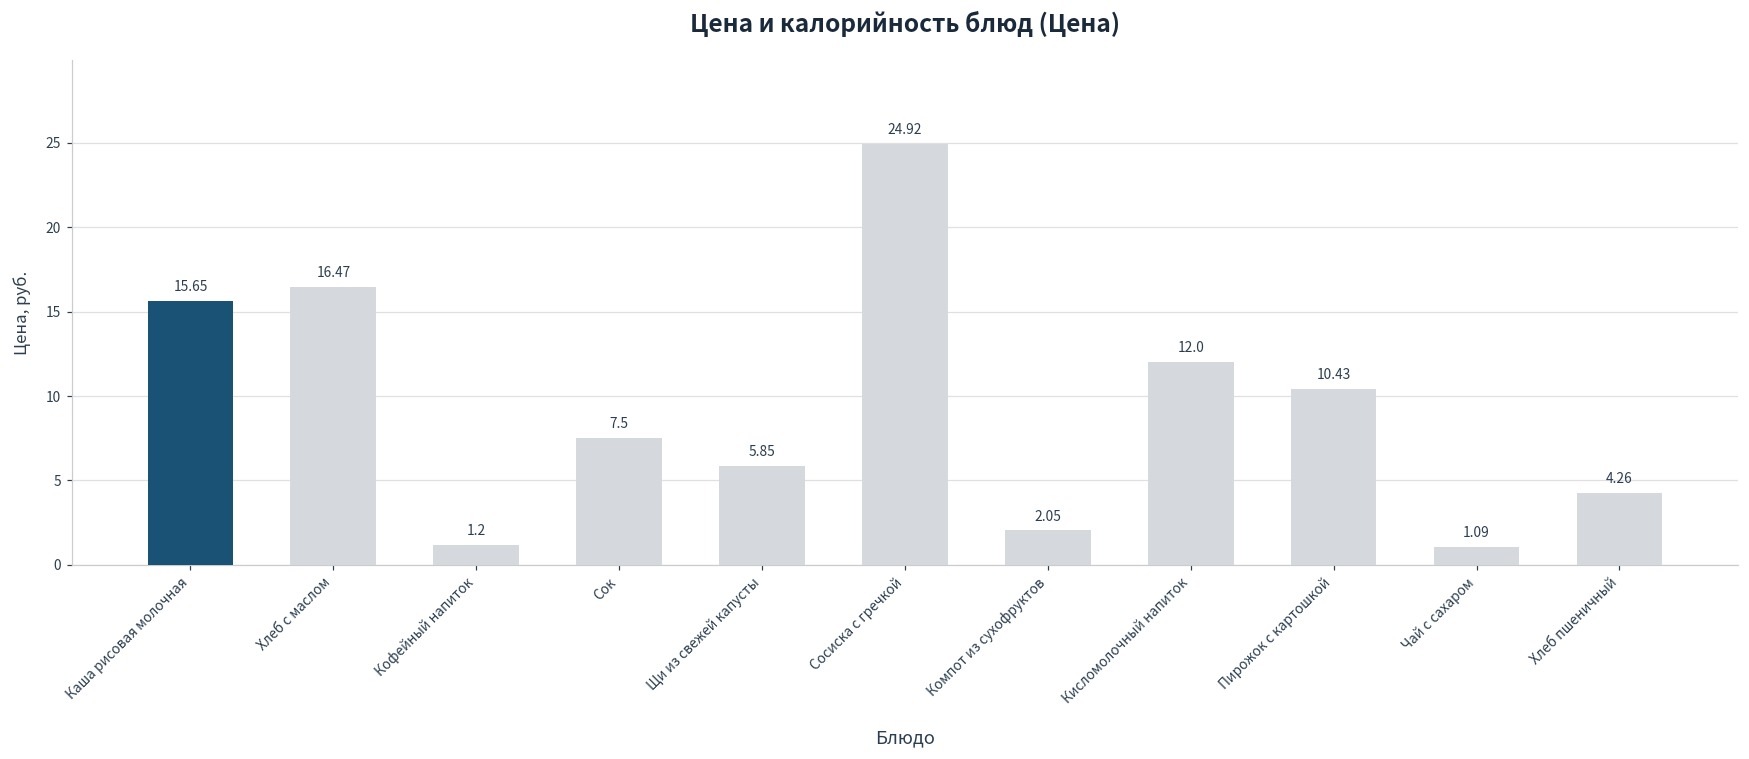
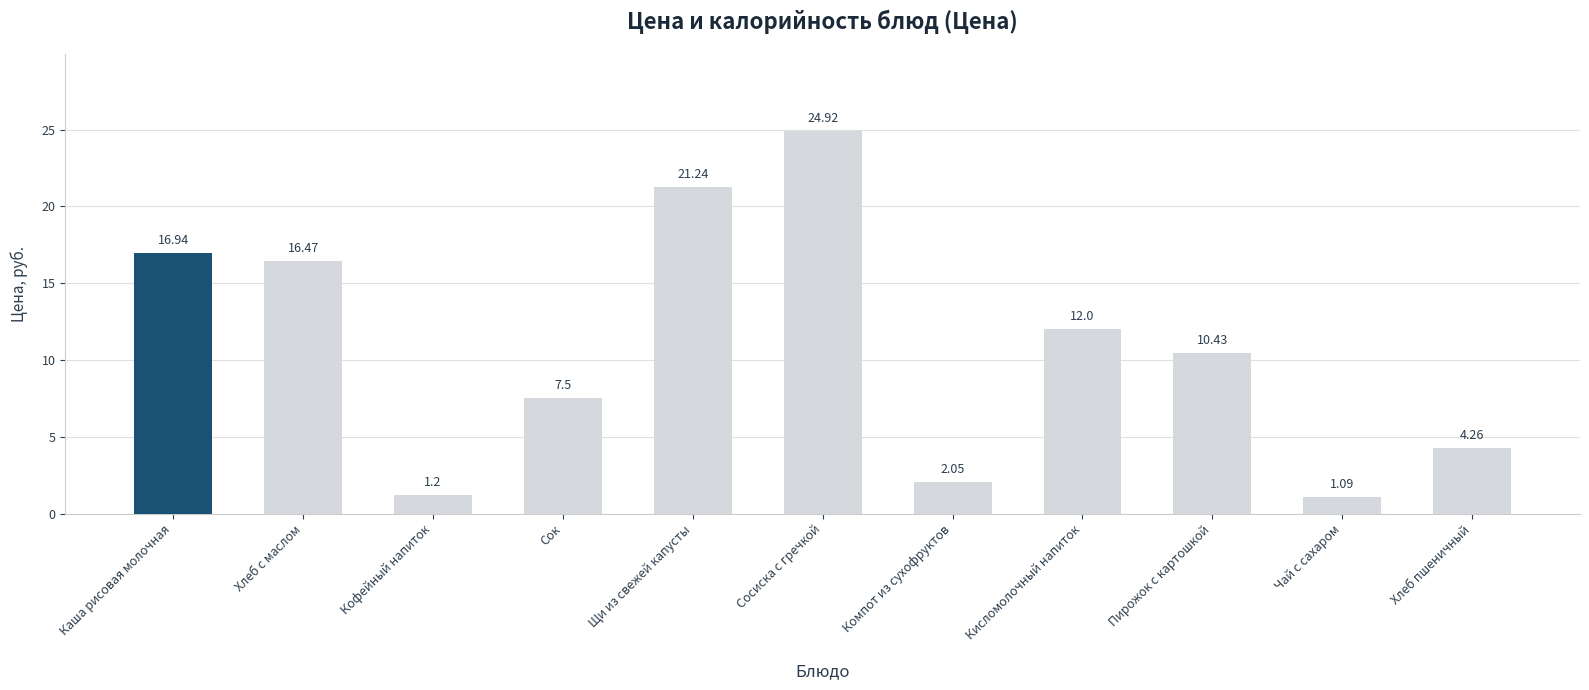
  {
-   "Каша рисовая молочная": 15.65,
+   "Каша рисовая молочная": 16.94,
    "Хлеб с маслом": 16.47,
    "Кофейный напиток": 1.2,
    "Сок": 7.5,
-   "Щи из свежей капусты": 5.85,
+   "Щи из свежей капусты": 21.24,
    "Сосиска с гречкой": 24.92,
    "Компот из сухофруктов": 2.05,
    "Кисломолочный напиток": 12.0,
    "Пирожок с картошкой": 10.43,
    "Чай с сахаром": 1.09,
    "Хлеб пшеничный": 4.26
  }
